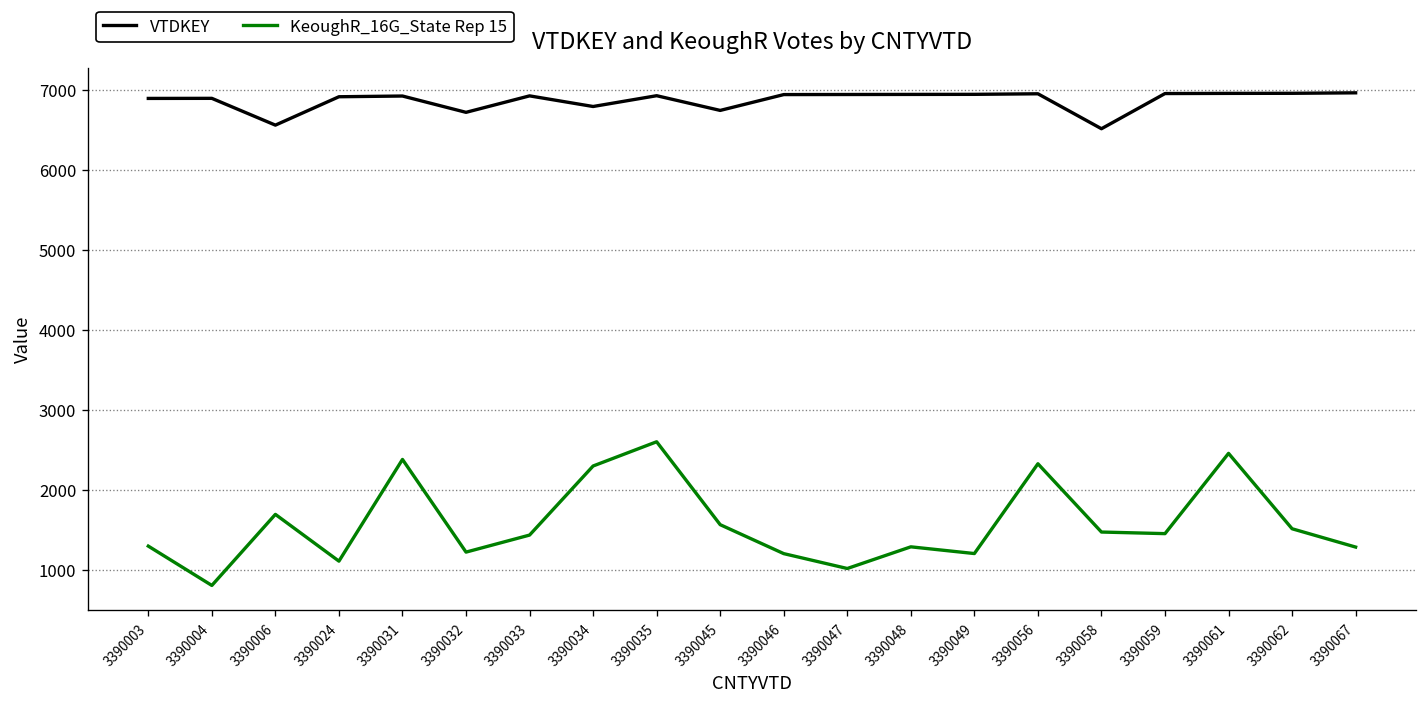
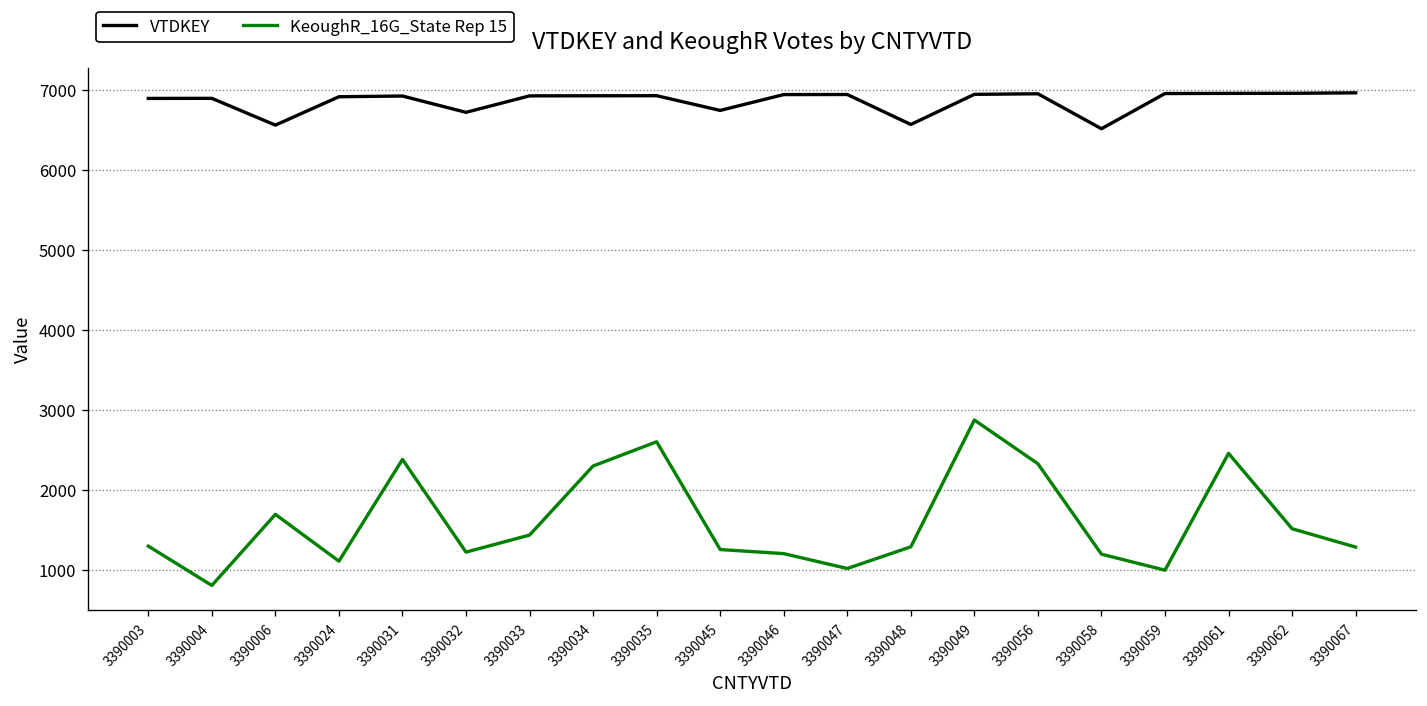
  {
    "VTDKEY": {
      "3390003": 6900,
      "3390004": 6900,
      "3390006": 6600,
      "3390024": 6900,
      "3390031": 6900,
      "3390032": 6700,
      "3390033": 6900,
-     "3390034": 6800,
+     "3390034": 6900,
      "3390035": 6900,
      "3390045": 6700,
      "3390046": 6900,
      "3390047": 6900,
-     "3390048": 6900,
+     "3390048": 6600,
      "3390049": 6900,
      "3390056": 7000,
      "3390058": 6500,
      "3390059": 7000,
      "3390061": 7000,
      "3390062": 7000,
      "3390067": 7000
    },
    "KeoughR_16G_State Rep 15": {
      "3390003": 1300,
      "3390004": 800,
      "3390006": 1700,
      "3390024": 1100,
      "3390031": 2400,
      "3390032": 1200,
      "3390033": 1400,
      "3390034": 2300,
      "3390035": 2600,
-     "3390045": 1600,
+     "3390045": 1300,
      "3390046": 1200,
      "3390047": 1000,
      "3390048": 1300,
-     "3390049": 1200,
+     "3390049": 2900,
      "3390056": 2300,
-     "3390058": 1500,
-     "3390059": 1500,
+     "3390058": 1200,
+     "3390059": 1000,
      "3390061": 2500,
      "3390062": 1500,
      "3390067": 1300
    }
  }
